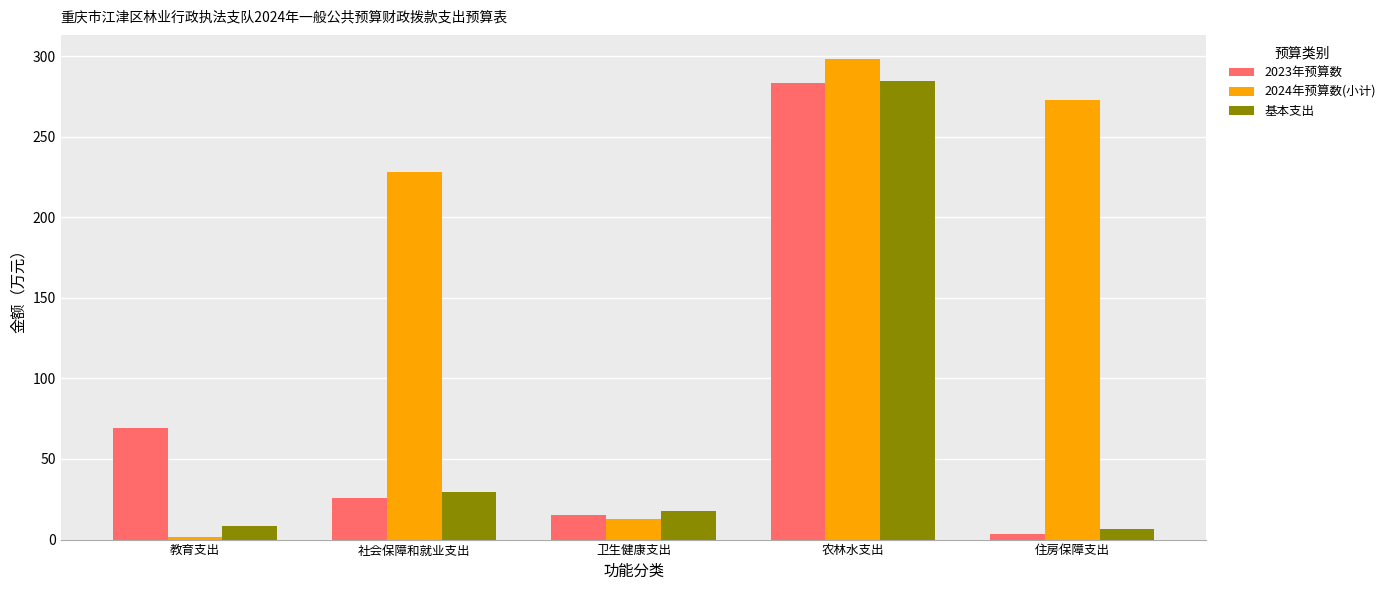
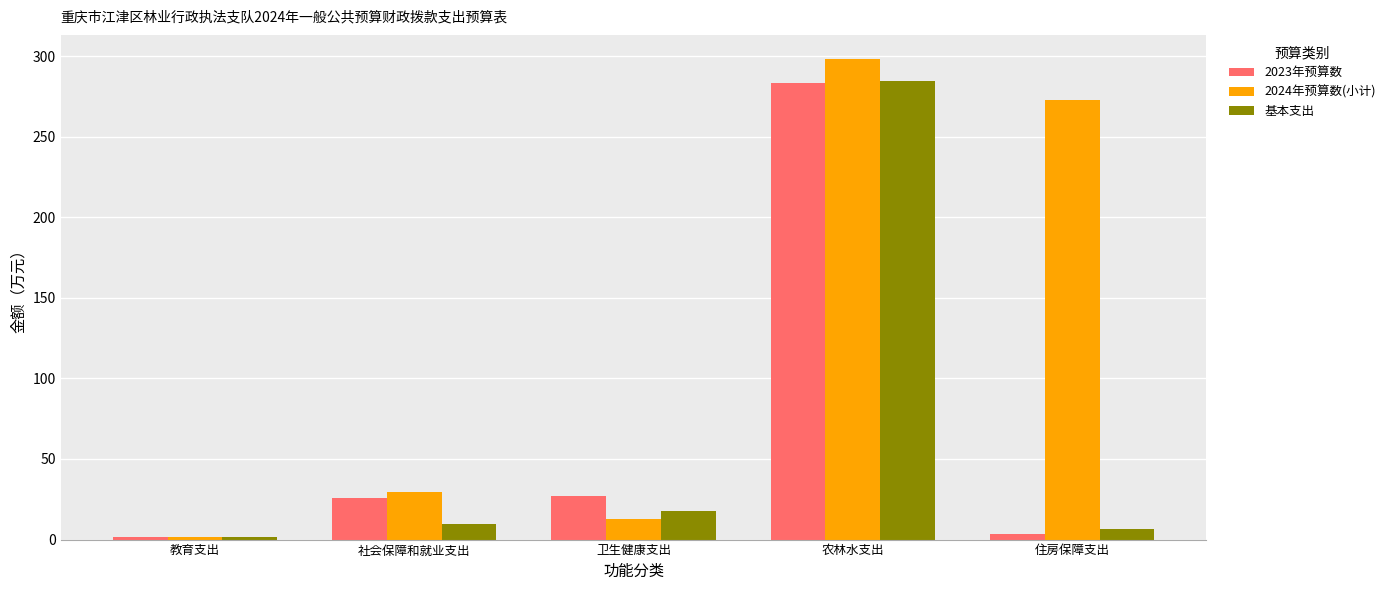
  {
    "2023年预算数": {
-     "教育支出": 69,
+     "教育支出": 2,
      "社会保障和就业支出": 26,
-     "卫生健康支出": 15,
+     "卫生健康支出": 27,
      "农林水支出": 283,
      "住房保障支出": 3
    },
    "2024年预算数(小计)": {
      "教育支出": 2,
-     "社会保障和就业支出": 228,
+     "社会保障和就业支出": 30,
      "卫生健康支出": 13,
      "农林水支出": 298,
      "住房保障支出": 273
    },
    "基本支出": {
-     "教育支出": 8,
-     "社会保障和就业支出": 30,
+     "教育支出": 2,
+     "社会保障和就业支出": 10,
      "卫生健康支出": 18,
      "农林水支出": 284,
      "住房保障支出": 7
    }
  }
